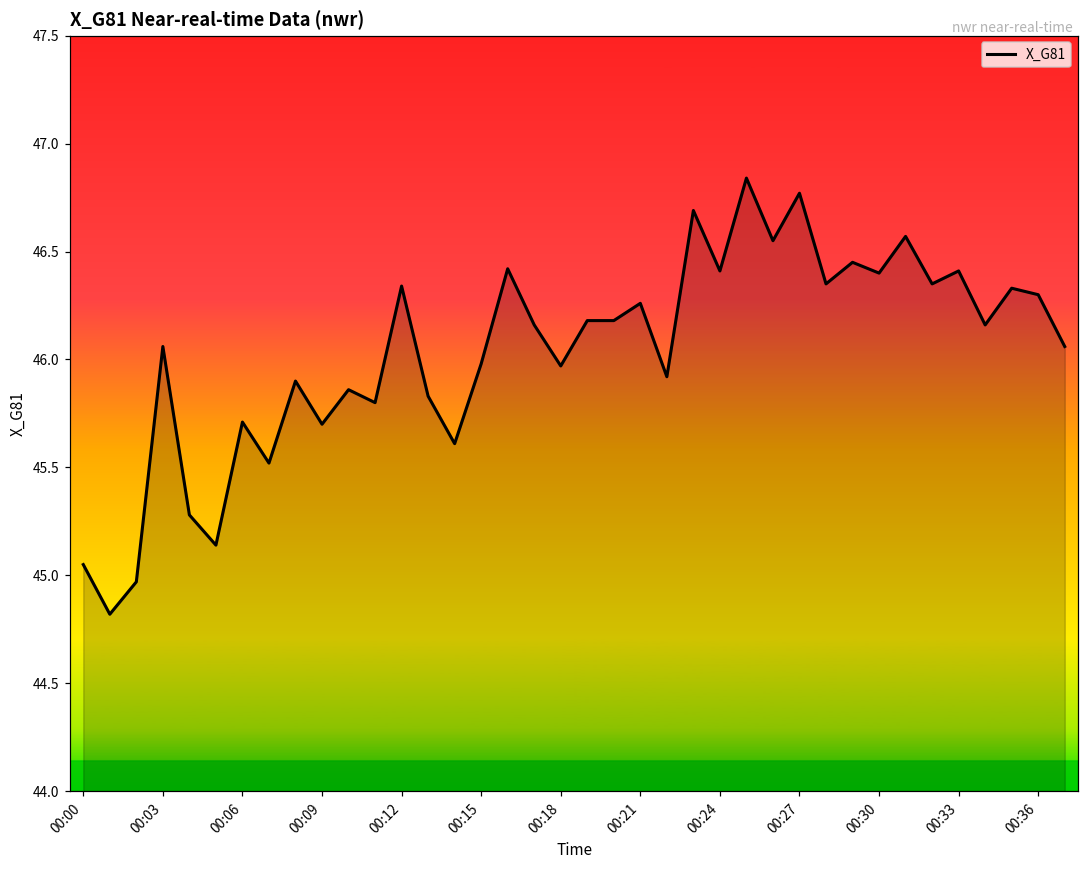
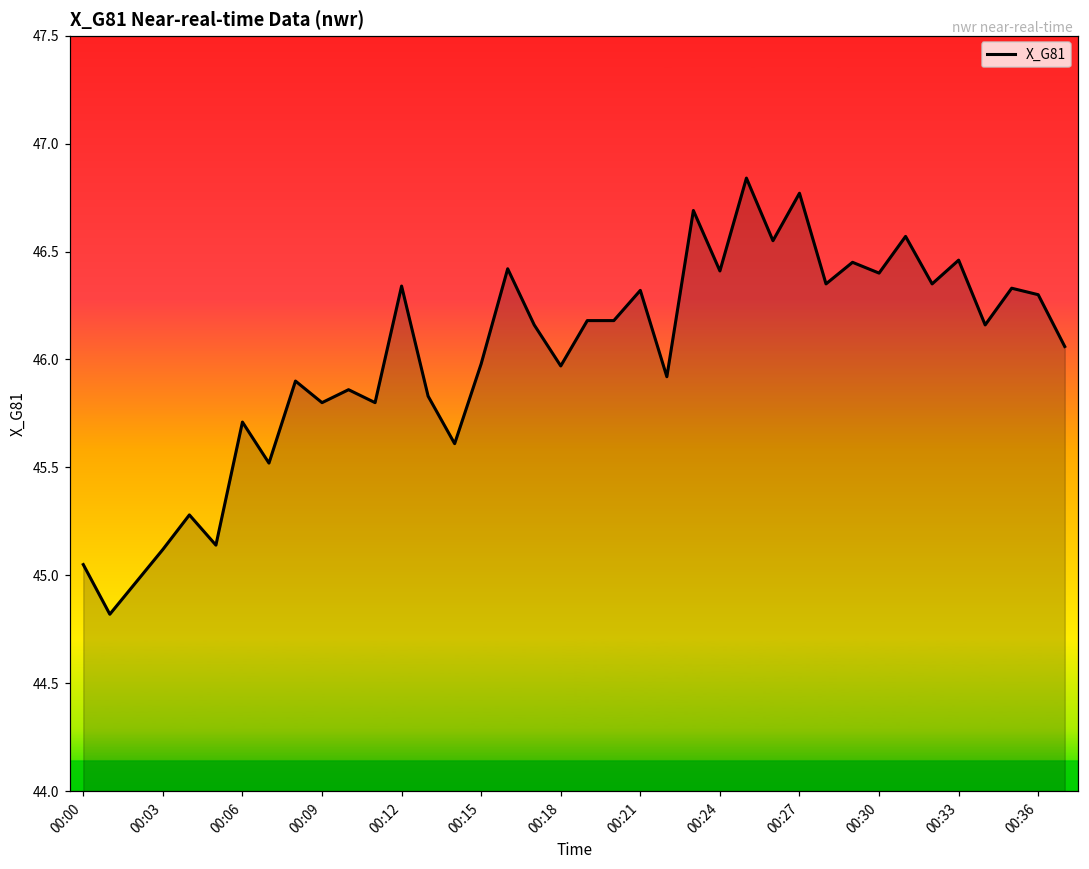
  {
    "00:00": 45.05,
-   "00:03": 46.06,
+   "00:03": 45.12,
    "00:06": 45.71,
-   "00:09": 45.7,
+   "00:09": 45.8,
    "00:12": 46.34,
    "00:15": 45.98,
    "00:18": 45.97,
-   "00:21": 46.26,
+   "00:21": 46.32,
    "00:24": 46.41,
    "00:27": 46.77,
    "00:30": 46.40,
-   "00:33": 46.41,
+   "00:33": 46.46,
    "00:36": 46.30
  }
